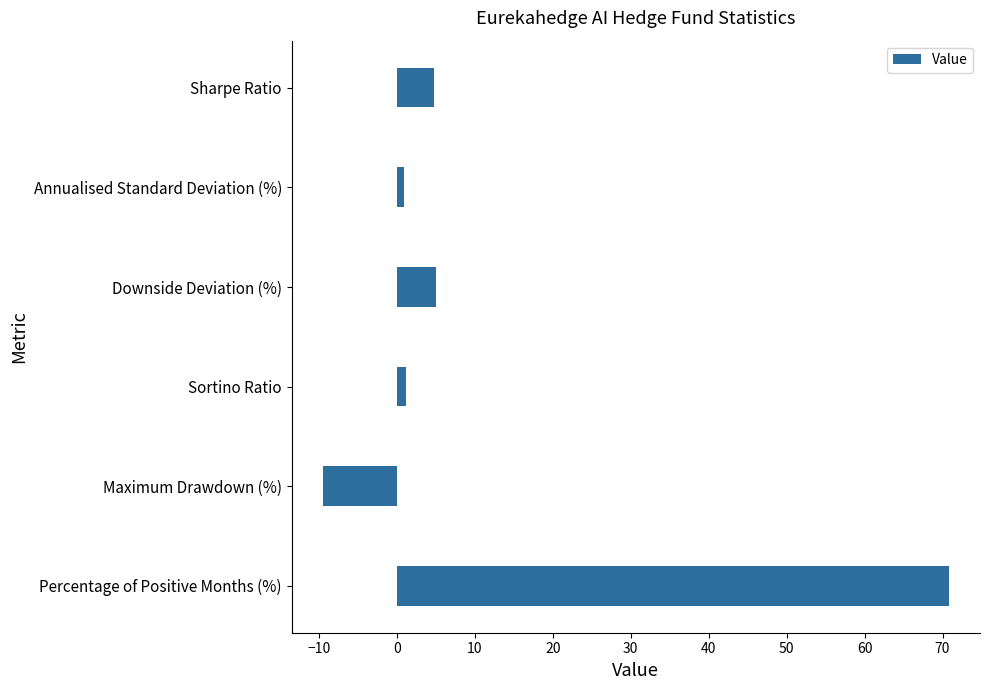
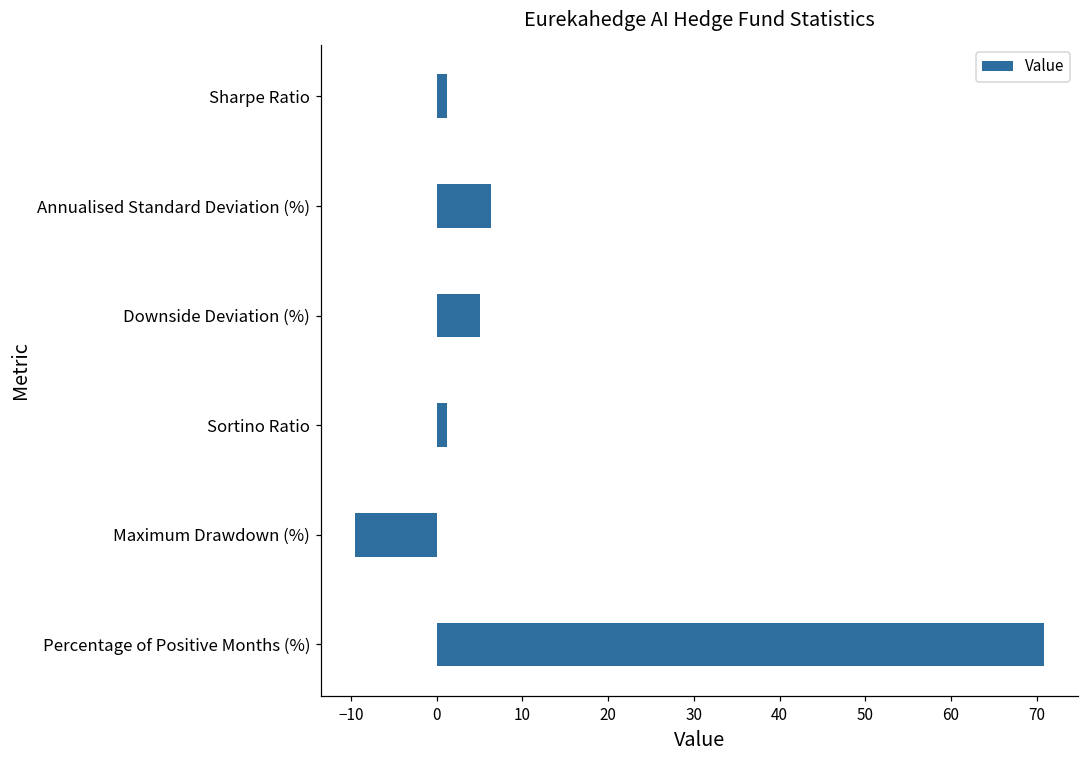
  {
-   "Sharpe Ratio": 5,
-   "Annualised Standard Deviation (%)": 1,
+   "Sharpe Ratio": 1,
+   "Annualised Standard Deviation (%)": 6,
    "Downside Deviation (%)": 5,
    "Sortino Ratio": 1,
    "Maximum Drawdown (%)": -9,
    "Percentage of Positive Months (%)": 71
  }
